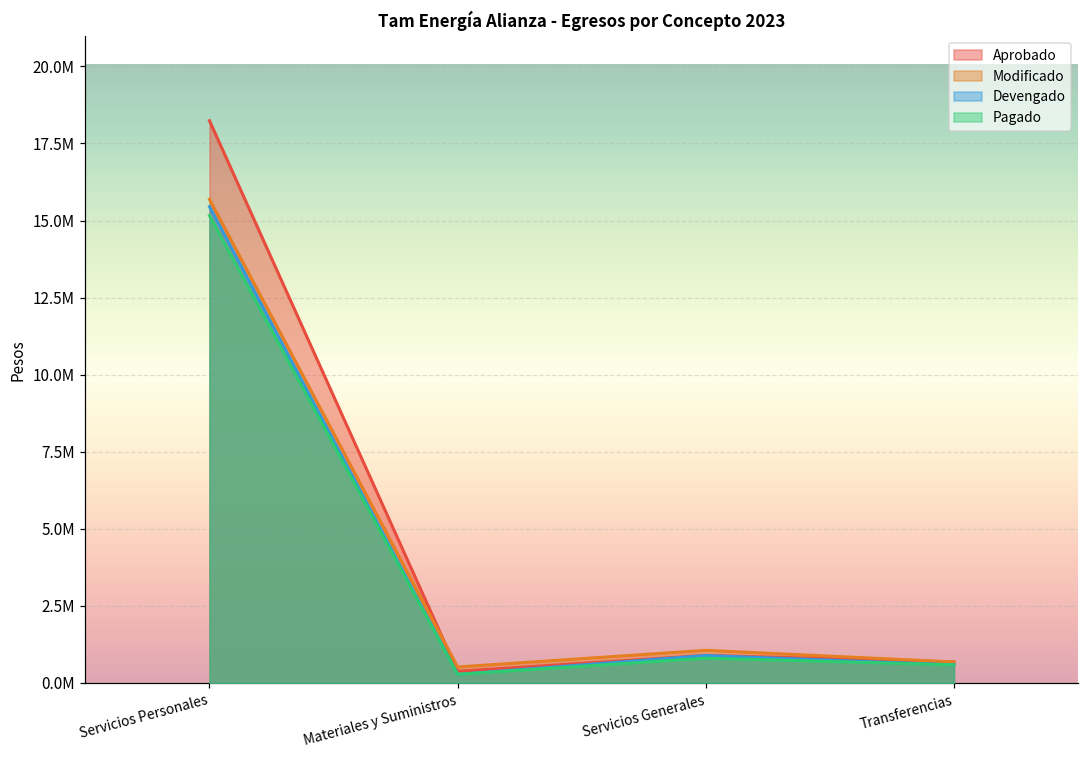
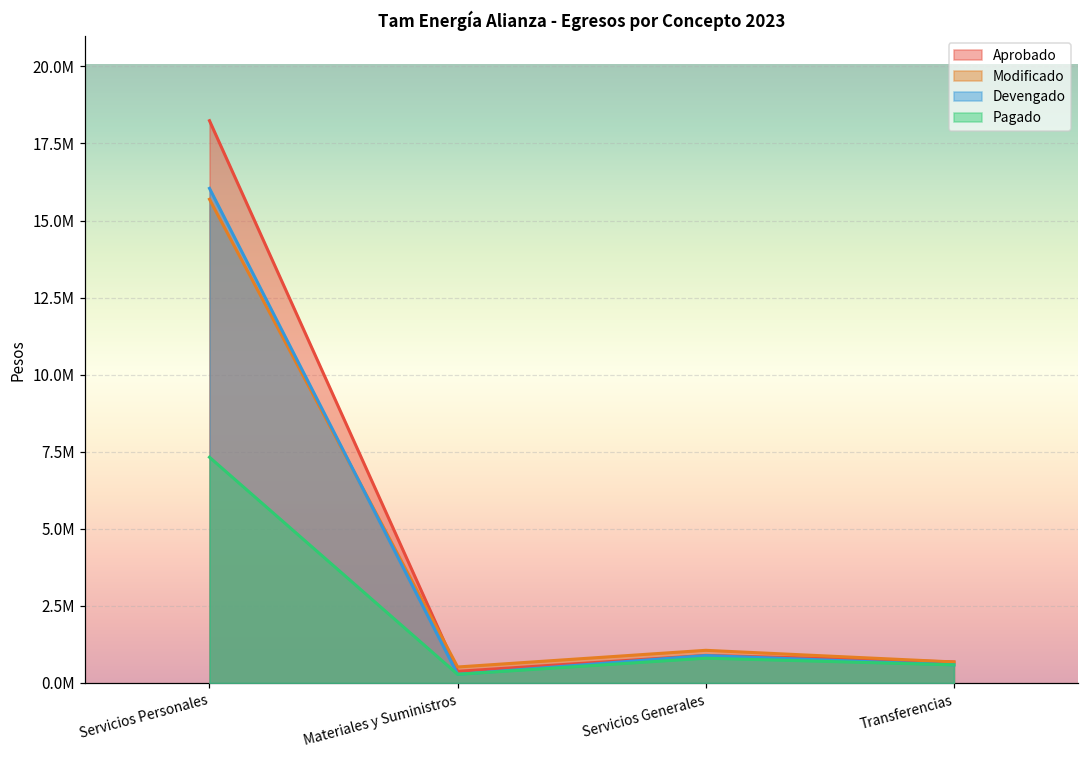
  {
    "Devengado": {
-     "Servicios Personales": 15500000
+     "Servicios Personales": 16000000
    },
    "Pagado": {
-     "Servicios Personales": 15200000
+     "Servicios Personales": 7300000
    }
  }
